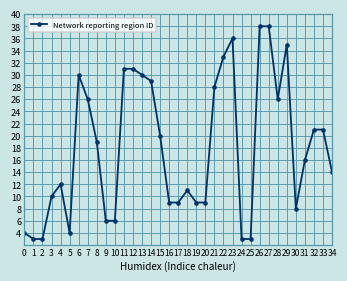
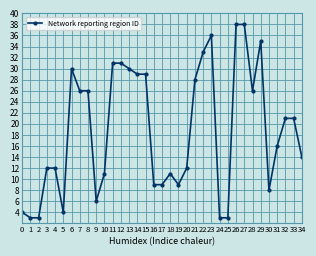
  {
    "0": 4,
    "1": 3,
    "2": 3,
-   "3": 10,
+   "3": 12,
    "4": 12,
    "5": 4,
    "6": 30,
    "7": 26,
-   "8": 19,
+   "8": 26,
    "9": 6,
-   "10": 6,
+   "10": 11,
    "11": 31,
    "12": 31,
    "13": 30,
    "14": 29,
-   "15": 20,
+   "15": 29,
    "16": 9,
    "17": 9,
    "18": 11,
    "19": 9,
-   "20": 9,
+   "20": 12,
    "21": 28,
    "22": 33,
    "23": 36,
    "24": 3,
    "25": 3,
    "26": 38,
    "27": 38,
    "28": 26,
    "29": 35,
    "30": 8,
    "31": 16,
    "32": 21,
    "33": 21,
    "34": 14
  }
